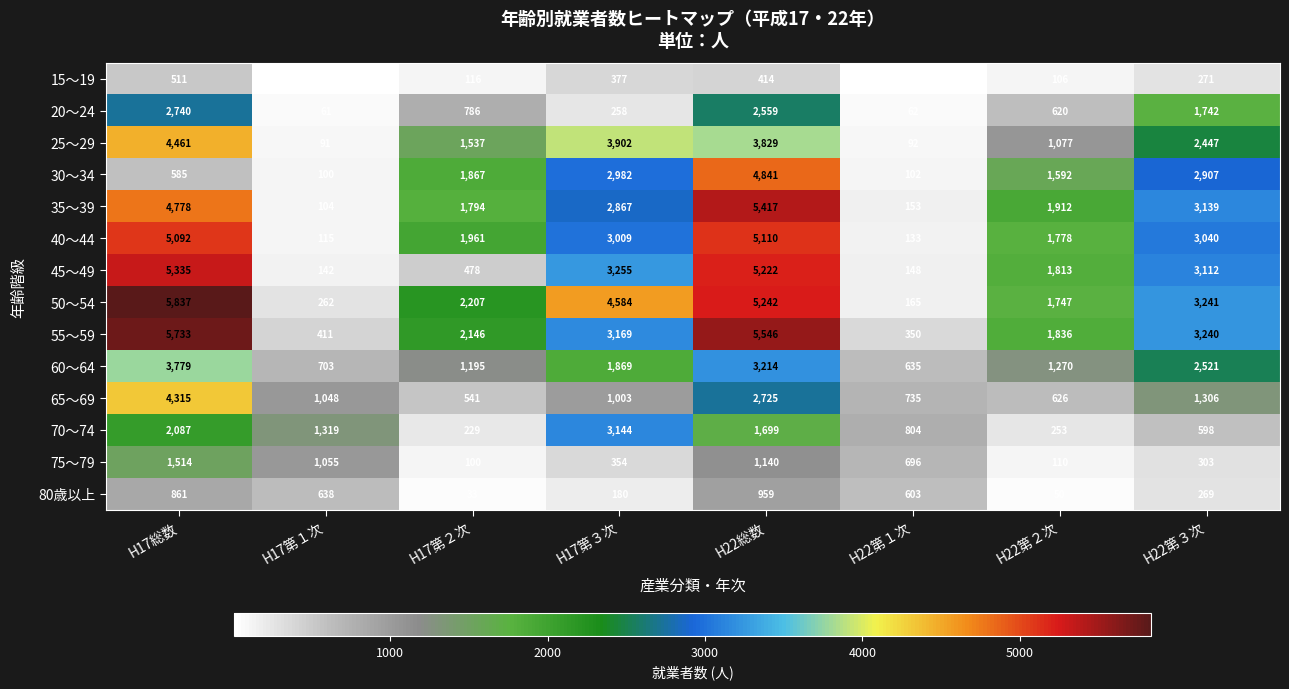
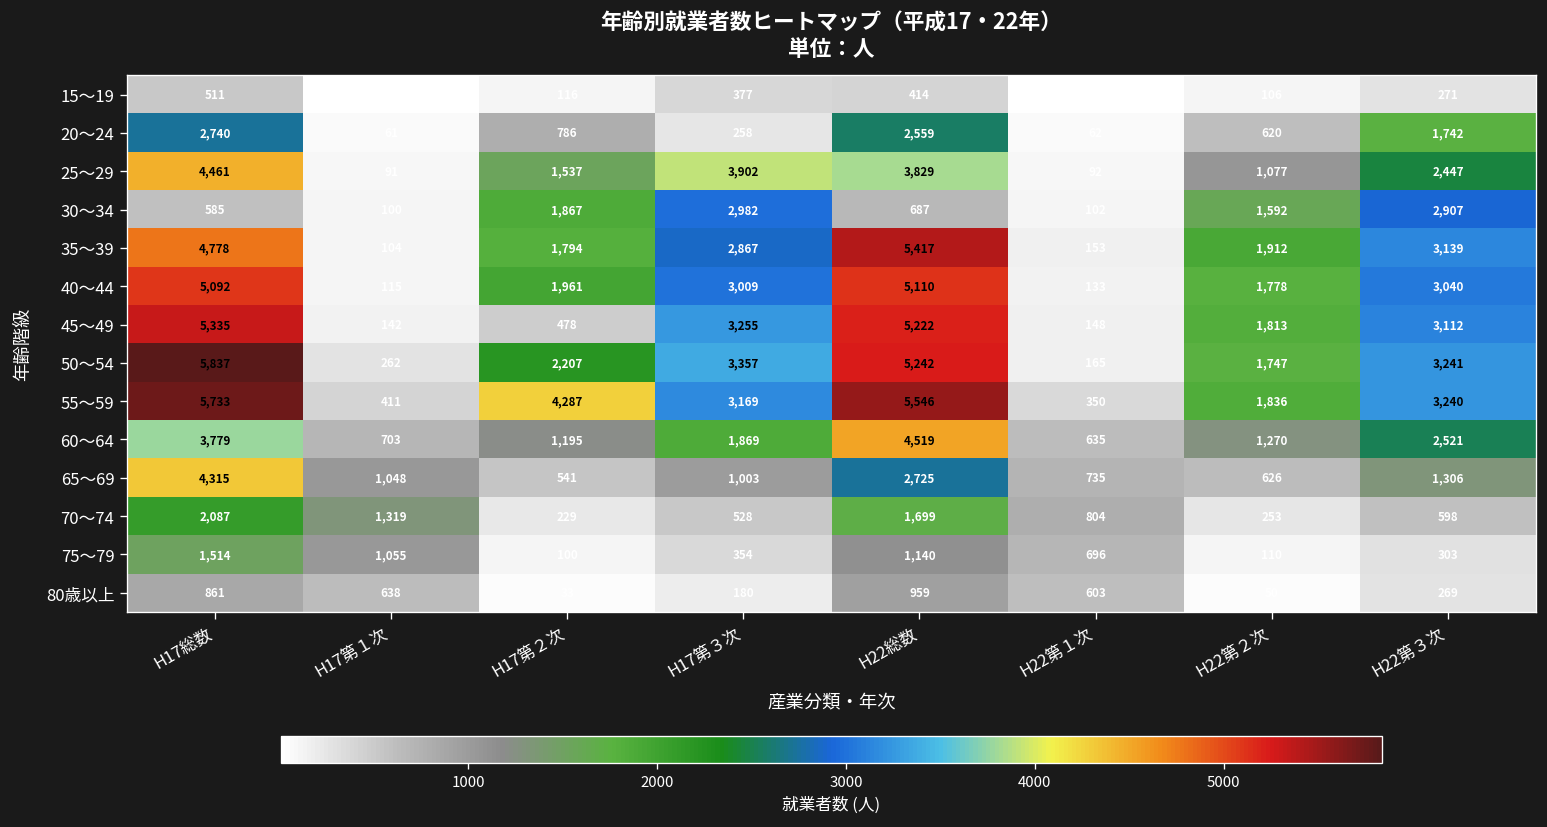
  {
    "15～19": {
      "H17総数": "511"
    },
    "20～24": {
      "H17総数": "2,740",
      "H17第２次": "786",
      "H22総数": "2,559",
      "H22第２次": "620",
      "H22第３次": "1,742"
    },
    "25～29": {
      "H17総数": "4,461",
      "H17第２次": "1,537",
      "H17第３次": "3,902",
      "H22総数": "3,829",
      "H22第２次": "1,077",
      "H22第３次": "2,447"
    },
    "30～34": {
      "H17総数": "585",
      "H17第２次": "1,867",
      "H17第３次": "2,982",
-     "H22総数": "4,841",
+     "H22総数": "687",
      "H22第２次": "1,592",
      "H22第３次": "2,907"
    },
    "35～39": {
      "H17総数": "4,778",
      "H17第２次": "1,794",
      "H17第３次": "2,867",
      "H22総数": "5,417",
      "H22第２次": "1,912",
      "H22第３次": "3,139"
    },
    "40～44": {
      "H17総数": "5,092",
      "H17第２次": "1,961",
      "H17第３次": "3,009",
      "H22総数": "5,110",
      "H22第２次": "1,778",
      "H22第３次": "3,040"
    },
    "45～49": {
      "H17総数": "5,335",
      "H17第２次": "478",
      "H17第３次": "3,255",
      "H22総数": "5,222",
      "H22第２次": "1,813",
      "H22第３次": "3,112"
    },
    "50～54": {
      "H17総数": "5,837",
      "H17第２次": "2,207",
-     "H17第３次": "4,584",
+     "H17第３次": "3,357",
      "H22総数": "5,242",
      "H22第２次": "1,747",
      "H22第３次": "3,241"
    },
    "55～59": {
      "H17総数": "5,733",
-     "H17第２次": "2,146",
+     "H17第２次": "4,287",
      "H17第３次": "3,169",
      "H22総数": "5,546",
      "H22第２次": "1,836",
      "H22第３次": "3,240"
    },
    "60～64": {
      "H17総数": "3,779",
      "H17第１次": "703",
      "H17第２次": "1,195",
      "H17第３次": "1,869",
-     "H22総数": "3,214",
+     "H22総数": "4,519",
      "H22第１次": "635",
      "H22第２次": "1,270",
      "H22第３次": "2,521"
    },
    "65～69": {
      "H17総数": "4,315",
      "H17第１次": "1,048",
      "H17第２次": "541",
      "H17第３次": "1,003",
      "H22総数": "2,725",
      "H22第１次": "735",
      "H22第２次": "626",
      "H22第３次": "1,306"
    },
    "70～74": {
      "H17総数": "2,087",
      "H17第１次": "1,319",
-     "H17第３次": "3,144",
+     "H17第３次": "528",
      "H22総数": "1,699",
      "H22第１次": "804",
      "H22第３次": "598"
    },
    "75～79": {
      "H17総数": "1,514",
      "H17第１次": "1,055",
      "H22総数": "1,140",
      "H22第１次": "696"
    },
    "80歳以上": {
      "H17総数": "861",
      "H17第１次": "638",
      "H22総数": "959",
      "H22第１次": "603"
    }
  }
